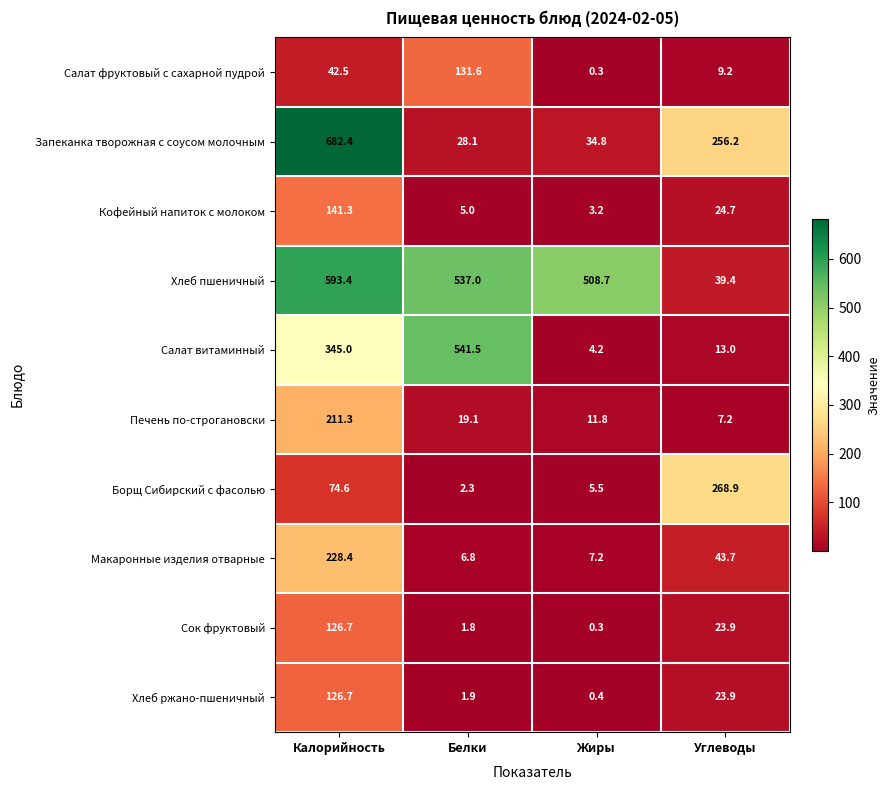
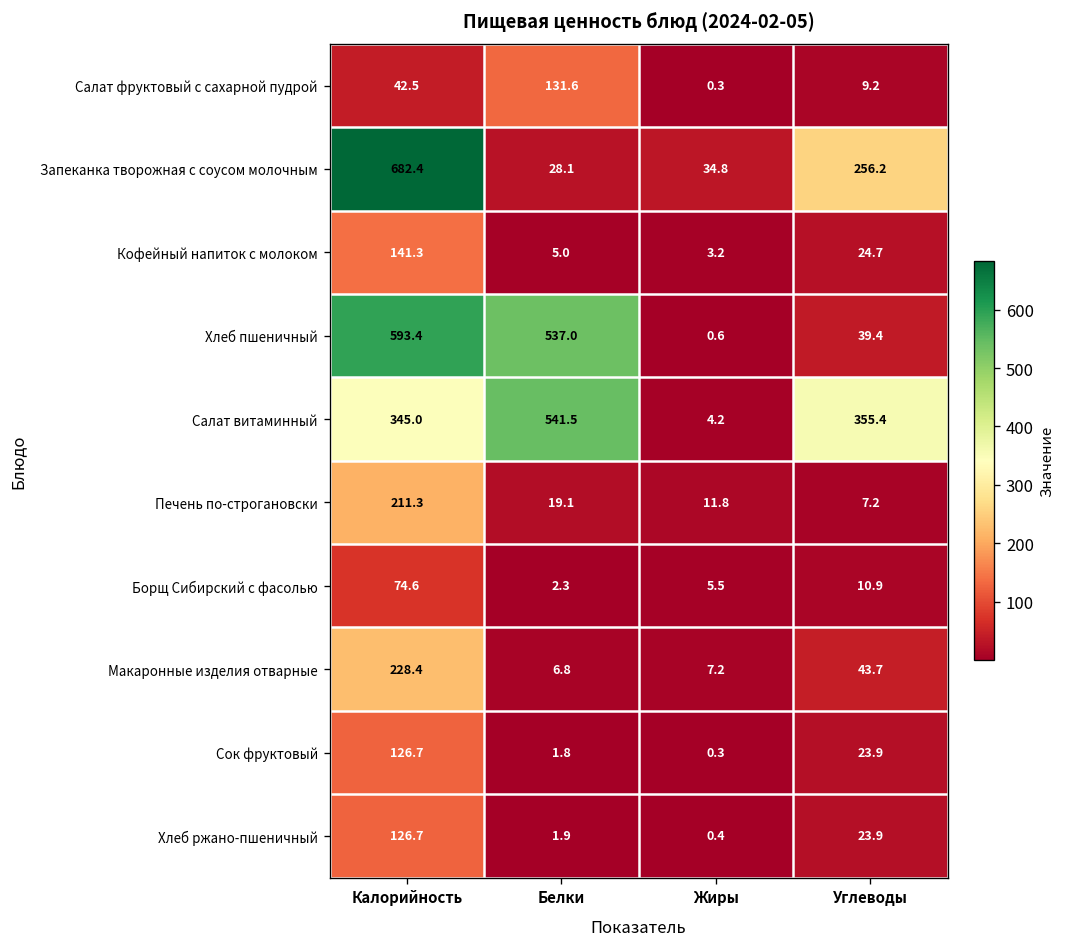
  {
    "Салат фруктовый с сахарной пудрой": {
      "Калорийность": 42.5,
      "Белки": 131.6,
      "Жиры": 0.3,
      "Углеводы": 9.2
    },
    "Запеканка творожная с соусом молочным": {
      "Калорийность": 682.4,
      "Белки": 28.1,
      "Жиры": 34.8,
      "Углеводы": 256.2
    },
    "Кофейный напиток с молоком": {
      "Калорийность": 141.3,
      "Белки": 5.0,
      "Жиры": 3.2,
      "Углеводы": 24.7
    },
    "Хлеб пшеничный": {
      "Калорийность": 593.4,
      "Белки": 537.0,
-     "Жиры": 508.7,
+     "Жиры": 0.6,
      "Углеводы": 39.4
    },
    "Салат витаминный": {
      "Калорийность": 345.0,
      "Белки": 541.5,
      "Жиры": 4.2,
-     "Углеводы": 13.0
+     "Углеводы": 355.4
    },
    "Печень по-строгановски": {
      "Калорийность": 211.3,
      "Белки": 19.1,
      "Жиры": 11.8,
      "Углеводы": 7.2
    },
    "Борщ Сибирский с фасолью": {
      "Калорийность": 74.6,
      "Белки": 2.3,
      "Жиры": 5.5,
-     "Углеводы": 268.9
+     "Углеводы": 10.9
    },
    "Макаронные изделия отварные": {
      "Калорийность": 228.4,
      "Белки": 6.8,
      "Жиры": 7.2,
      "Углеводы": 43.7
    },
    "Сок фруктовый": {
      "Калорийность": 126.7,
      "Белки": 1.8,
      "Жиры": 0.3,
      "Углеводы": 23.9
    },
    "Хлеб ржано-пшеничный": {
      "Калорийность": 126.7,
      "Белки": 1.9,
      "Жиры": 0.4,
      "Углеводы": 23.9
    }
  }
